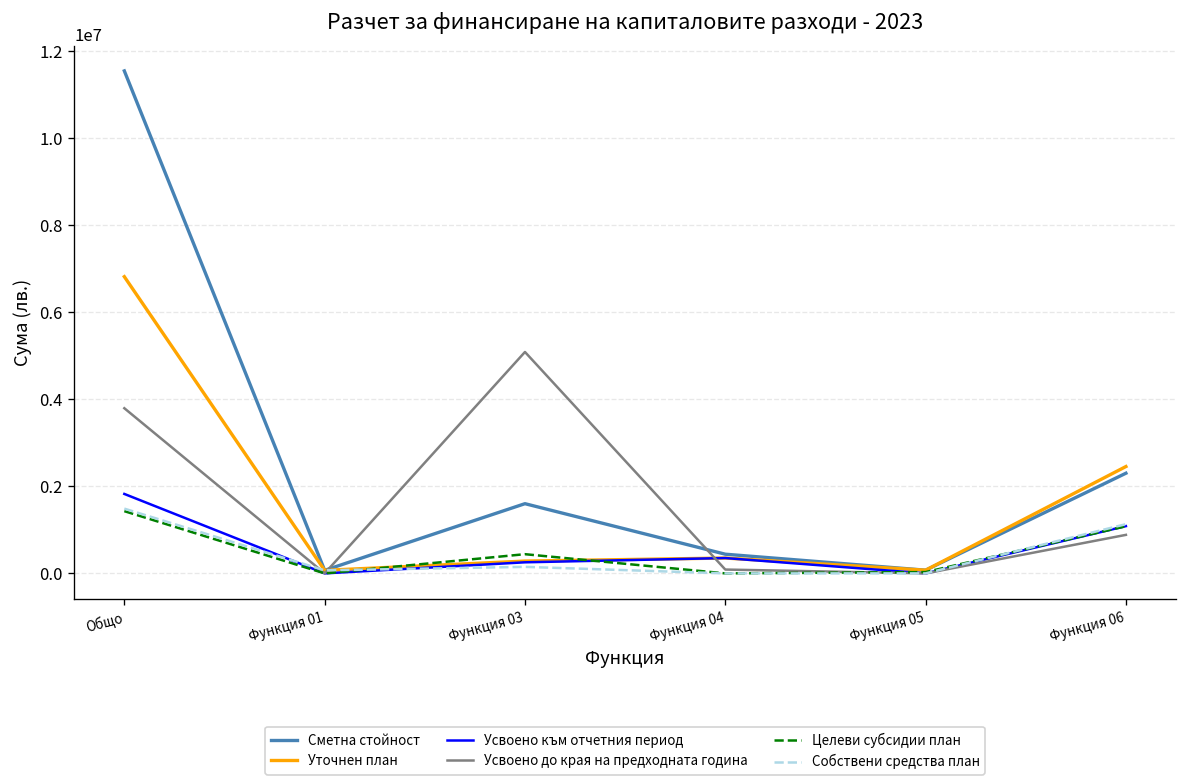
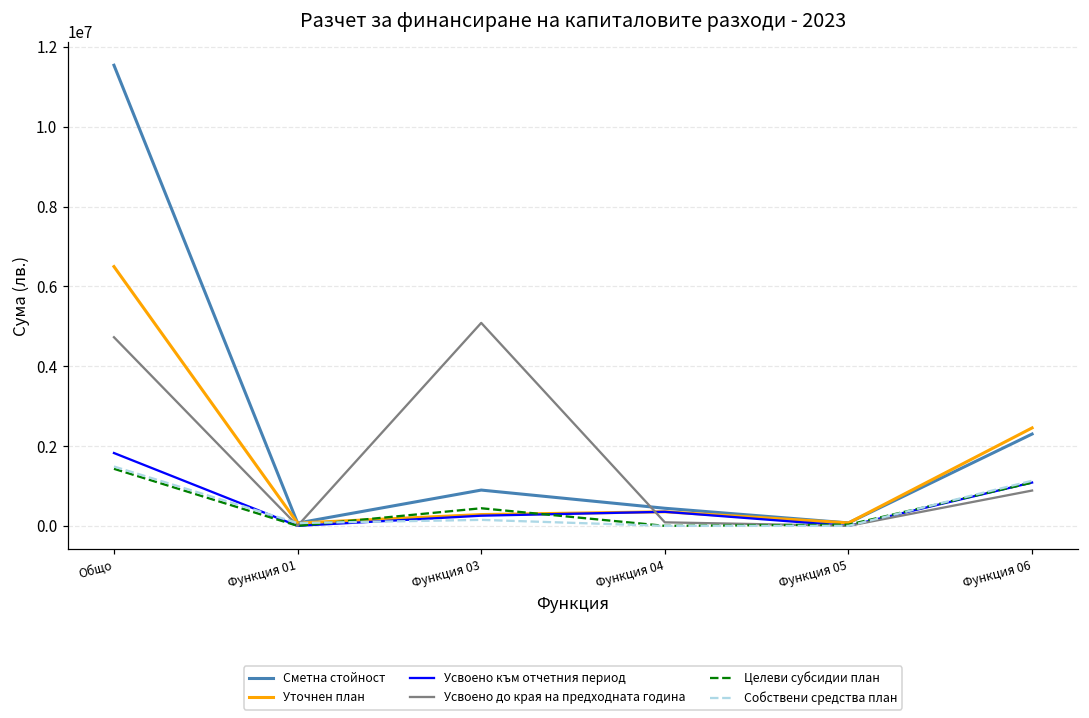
  {
    "Сметна стойност": {
      "Общо": 11500000,
-     "Функция 03": 1600000,
+     "Функция 03": 900000,
      "Функция 04": 400000,
      "Функция 06": 2300000
    },
    "Уточнен план": {
-     "Общо": 6800000,
+     "Общо": 6500000,
      "Функция 06": 2500000
    },
    "Усвоено към отчетния период": {
      "Общо": 1800000
    },
    "Усвоено до края на предходната година": {
-     "Общо": 3800000,
+     "Общо": 4700000,
      "Функция 03": 5100000,
      "Функция 04": 100000,
      "Функция 06": 900000
    },
    "Целеви субсидии план": {
      "Функция 03": 400000
    },
    "Собствени средства план": {
      "Функция 03": 100000
    }
  }
